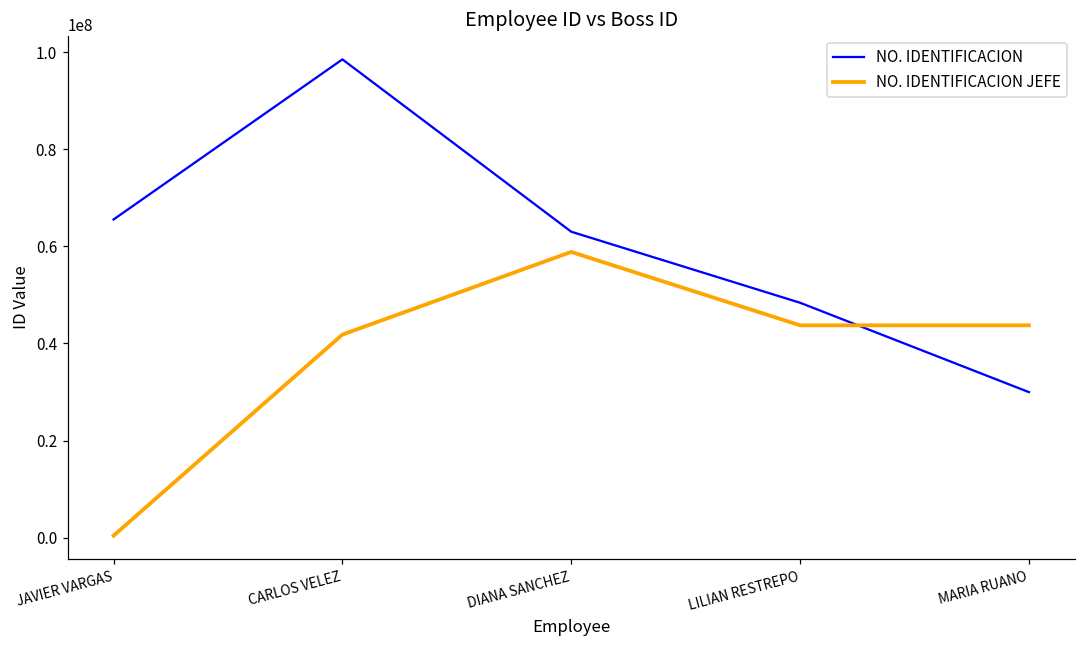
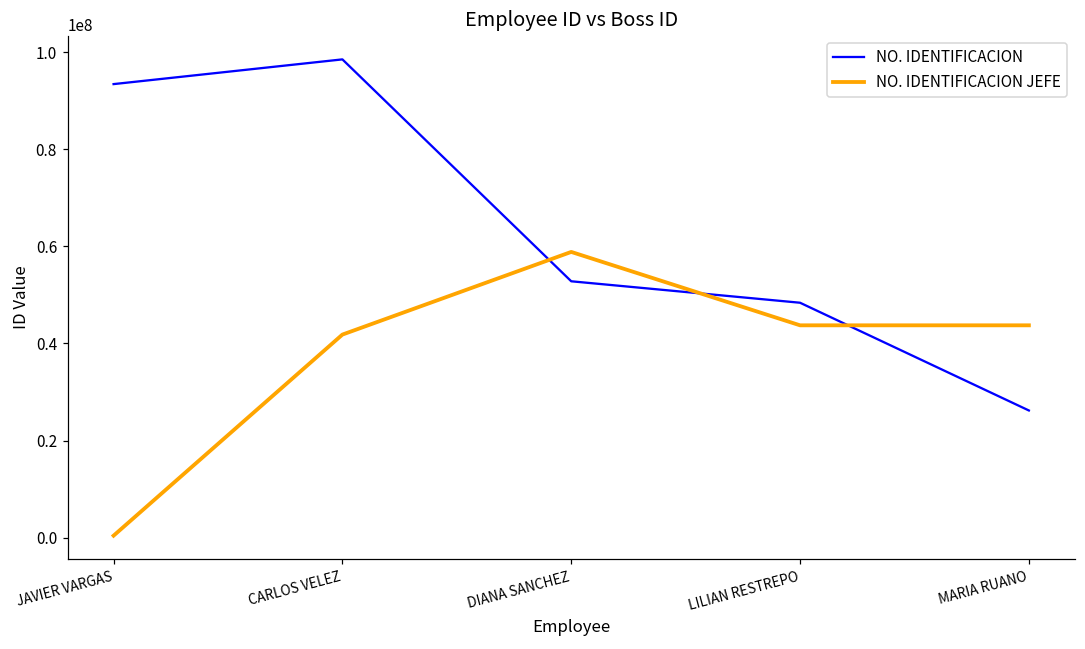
  {
    "NO. IDENTIFICACION": {
-     "JAVIER VARGAS": 66000000,
+     "JAVIER VARGAS": 93000000,
      "CARLOS VELEZ": 99000000,
-     "DIANA SANCHEZ": 63000000,
+     "DIANA SANCHEZ": 53000000,
      "LILIAN RESTREPO": 48000000,
-     "MARIA RUANO": 30000000
+     "MARIA RUANO": 26000000
    },
    "NO. IDENTIFICACION JEFE": {
      "JAVIER VARGAS": 0,
      "CARLOS VELEZ": 42000000,
      "DIANA SANCHEZ": 59000000,
      "LILIAN RESTREPO": 44000000,
      "MARIA RUANO": 44000000
    }
  }
